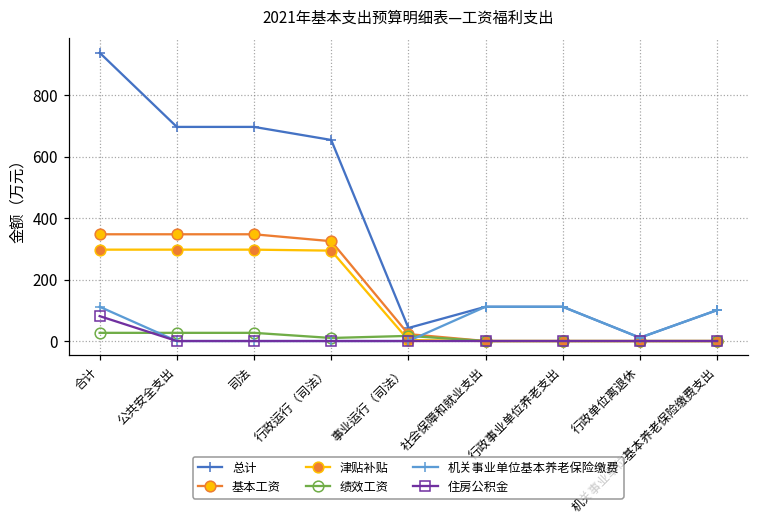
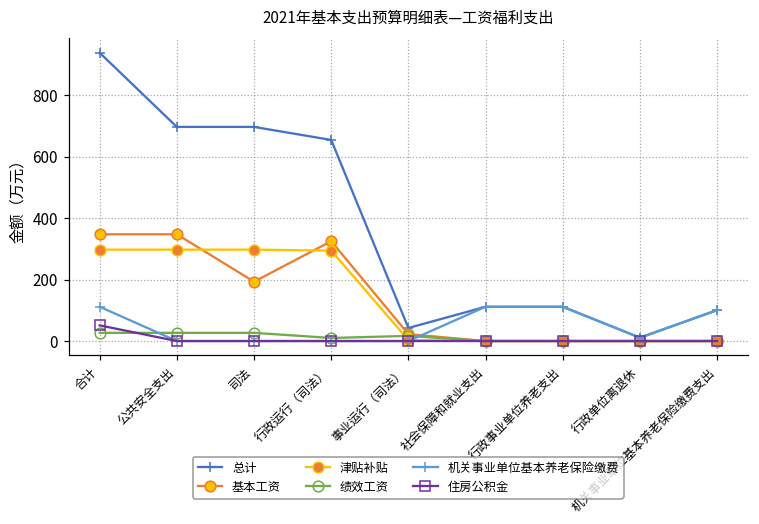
  {
    "基本工资": {
      "合计": 350,
      "公共安全支出": 350,
-     "司法": 350,
+     "司法": 190,
      "行政运行（司法）": 320
    },
    "津贴补贴": {
      "合计": 300,
      "公共安全支出": 300,
      "司法": 300,
      "行政运行（司法）": 290
    },
    "绩效工资": {
      "合计": 30,
      "公共安全支出": 30,
      "司法": 30,
      "行政运行（司法）": 10
    },
    "住房公积金": {
-     "合计": 80
+     "合计": 50
    }
  }
